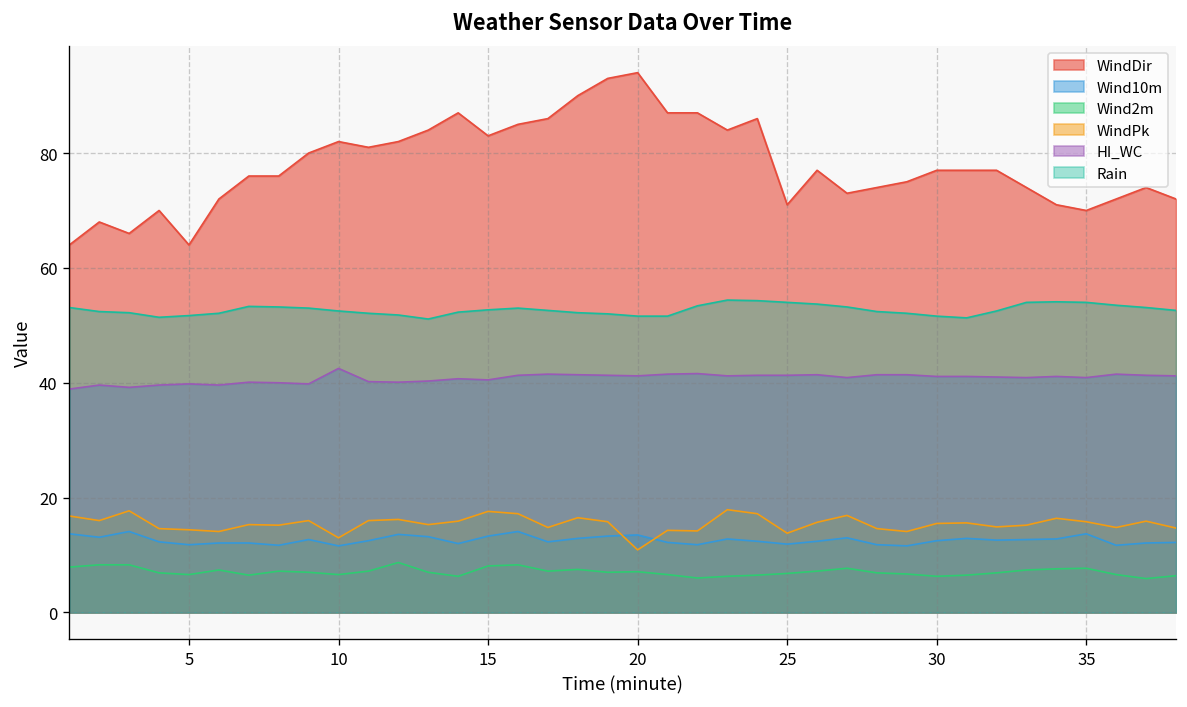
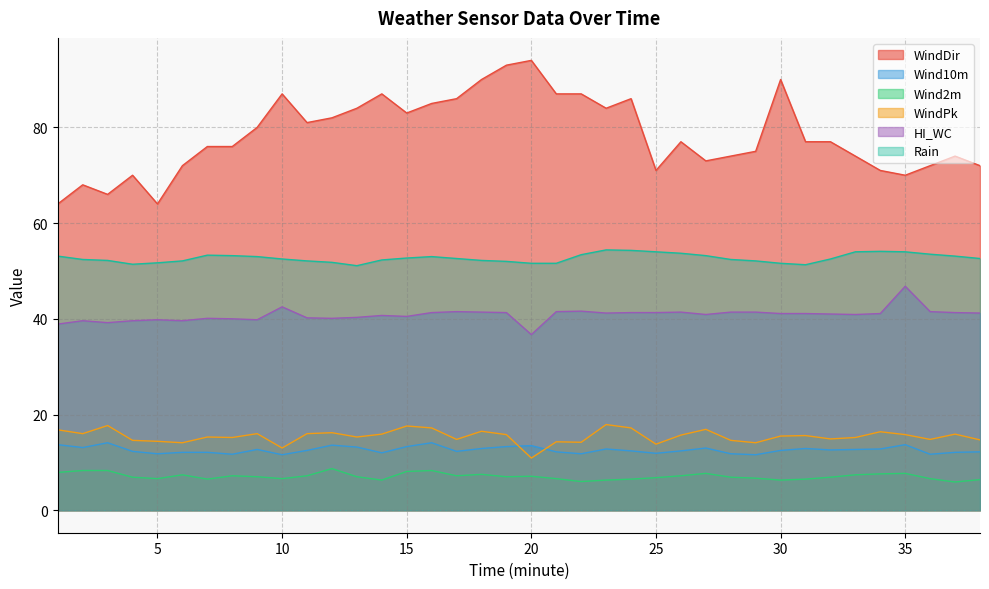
  {
    "WindDir": {
      "5": 64,
-     "10": 82,
+     "10": 87,
      "15": 83,
      "20": 94,
      "25": 71,
-     "30": 77,
+     "30": 90,
      "35": 70
    },
    "WindPk": {
      "5": 14,
      "10": 13,
      "15": 18,
      "20": 11,
      "25": 14,
      "30": 16,
      "35": 16
    },
    "HI_WC": {
      "5": 40,
      "10": 43,
      "15": 41,
-     "20": 41,
+     "20": 37,
      "25": 41,
      "30": 41,
-     "35": 41
+     "35": 47
    }
  }
